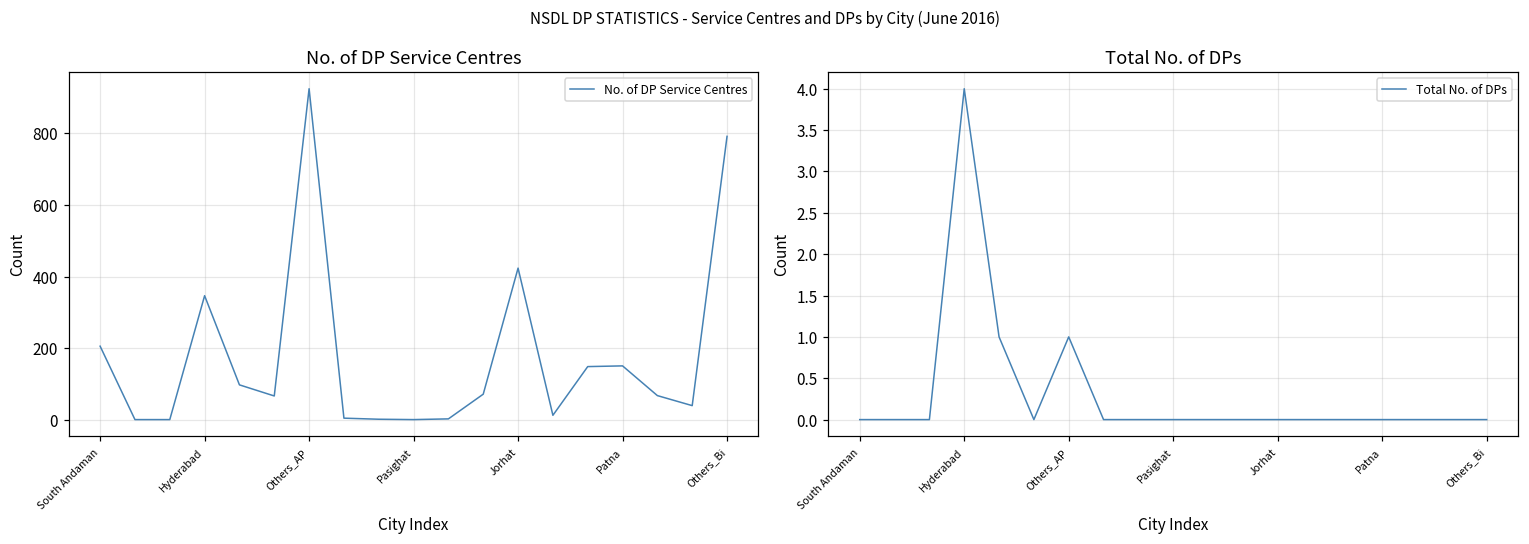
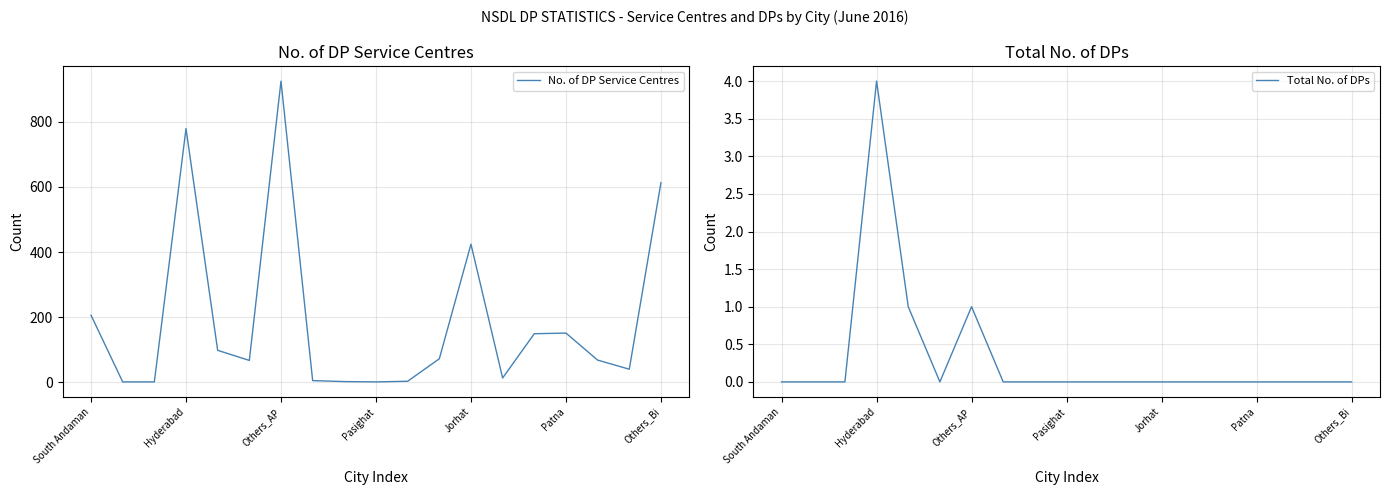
  {
    "No. of DP Service Centres": {
      "South Andaman": 210,
-     "Hyderabad": 350,
+     "Hyderabad": 780,
      "Others_AP": 930,
      "Pasighat": 0,
      "Jorhat": 420,
      "Patna": 150,
-     "Others_Bi": 790
+     "Others_Bi": 610
    },
    "Total No. of DPs": {
      "South Andaman": 0.0,
      "Hyderabad": 4.0,
      "Others_AP": 1.0,
      "Pasighat": 0.0,
      "Jorhat": 0.0,
      "Patna": 0.0,
      "Others_Bi": 0.0
    }
  }
